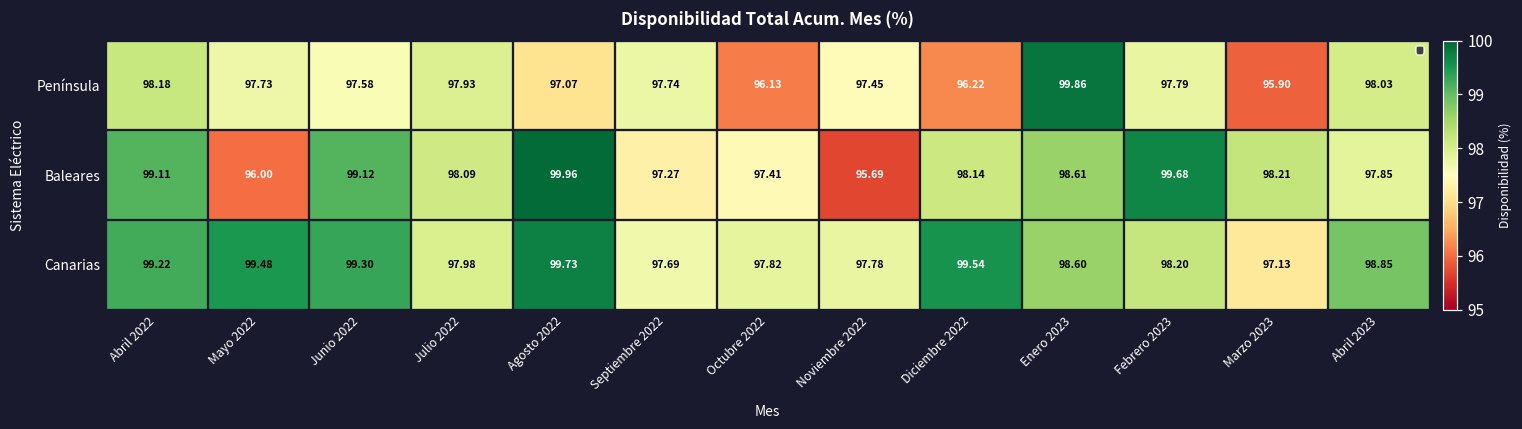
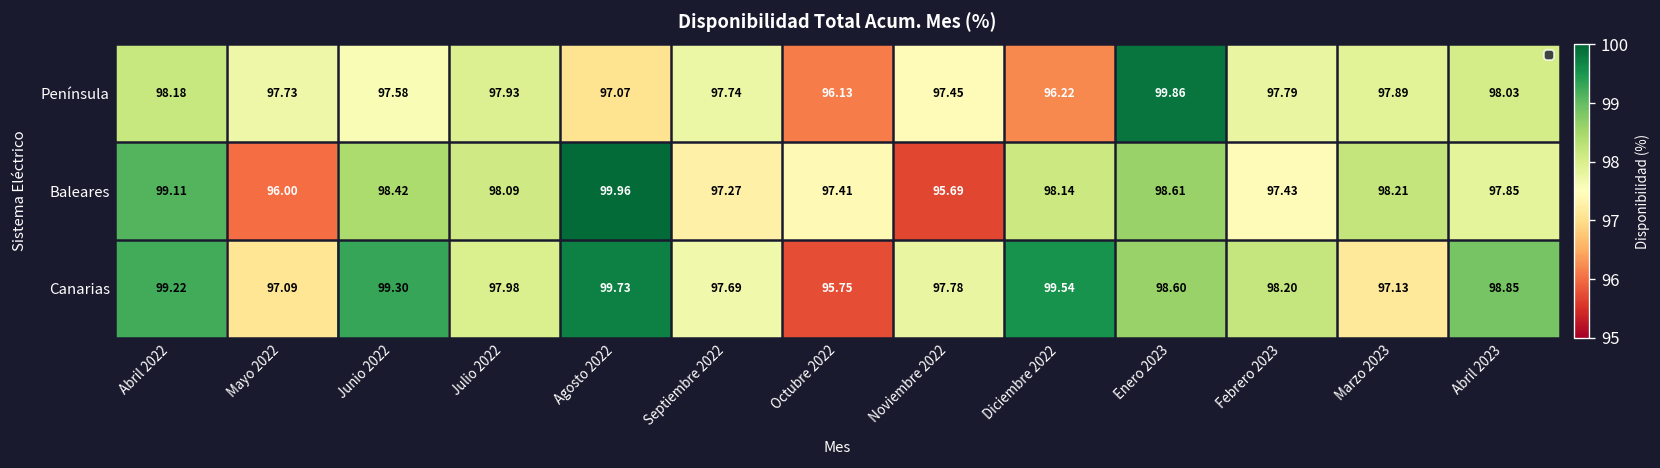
  {
    "Península": {
      "Abril 2022": 98.18,
      "Mayo 2022": 97.73,
      "Junio 2022": 97.58,
      "Julio 2022": 97.93,
      "Agosto 2022": 97.07,
      "Septiembre 2022": 97.74,
      "Octubre 2022": 96.13,
      "Noviembre 2022": 97.45,
      "Diciembre 2022": 96.22,
      "Enero 2023": 99.86,
      "Febrero 2023": 97.79,
-     "Marzo 2023": 95.90,
+     "Marzo 2023": 97.89,
      "Abril 2023": 98.03
    },
    "Baleares": {
      "Abril 2022": 99.11,
      "Mayo 2022": 96.00,
-     "Junio 2022": 99.12,
+     "Junio 2022": 98.42,
      "Julio 2022": 98.09,
      "Agosto 2022": 99.96,
      "Septiembre 2022": 97.27,
      "Octubre 2022": 97.41,
      "Noviembre 2022": 95.69,
      "Diciembre 2022": 98.14,
      "Enero 2023": 98.61,
-     "Febrero 2023": 99.68,
+     "Febrero 2023": 97.43,
      "Marzo 2023": 98.21,
      "Abril 2023": 97.85
    },
    "Canarias": {
      "Abril 2022": 99.22,
-     "Mayo 2022": 99.48,
+     "Mayo 2022": 97.09,
      "Junio 2022": 99.30,
      "Julio 2022": 97.98,
      "Agosto 2022": 99.73,
      "Septiembre 2022": 97.69,
-     "Octubre 2022": 97.82,
+     "Octubre 2022": 95.75,
      "Noviembre 2022": 97.78,
      "Diciembre 2022": 99.54,
      "Enero 2023": 98.60,
      "Febrero 2023": 98.20,
      "Marzo 2023": 97.13,
      "Abril 2023": 98.85
    }
  }
